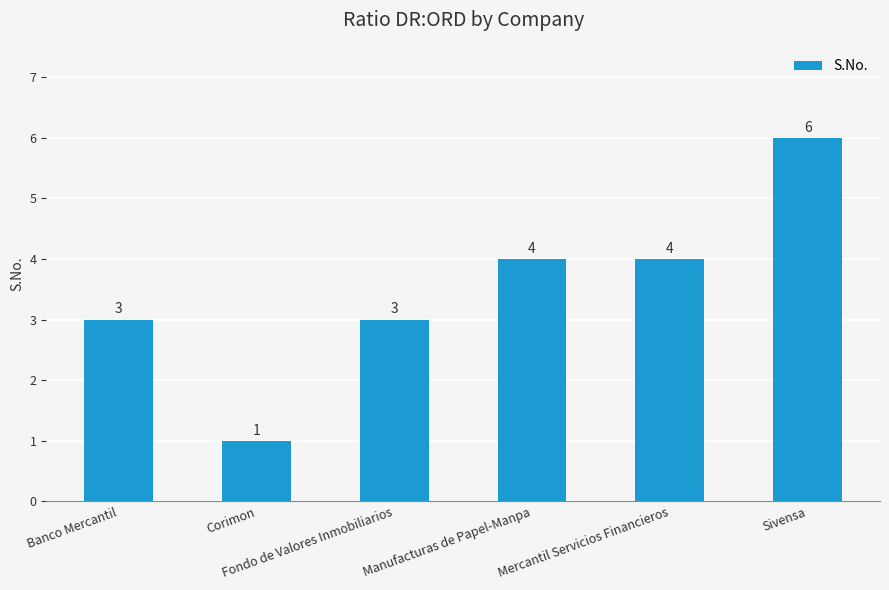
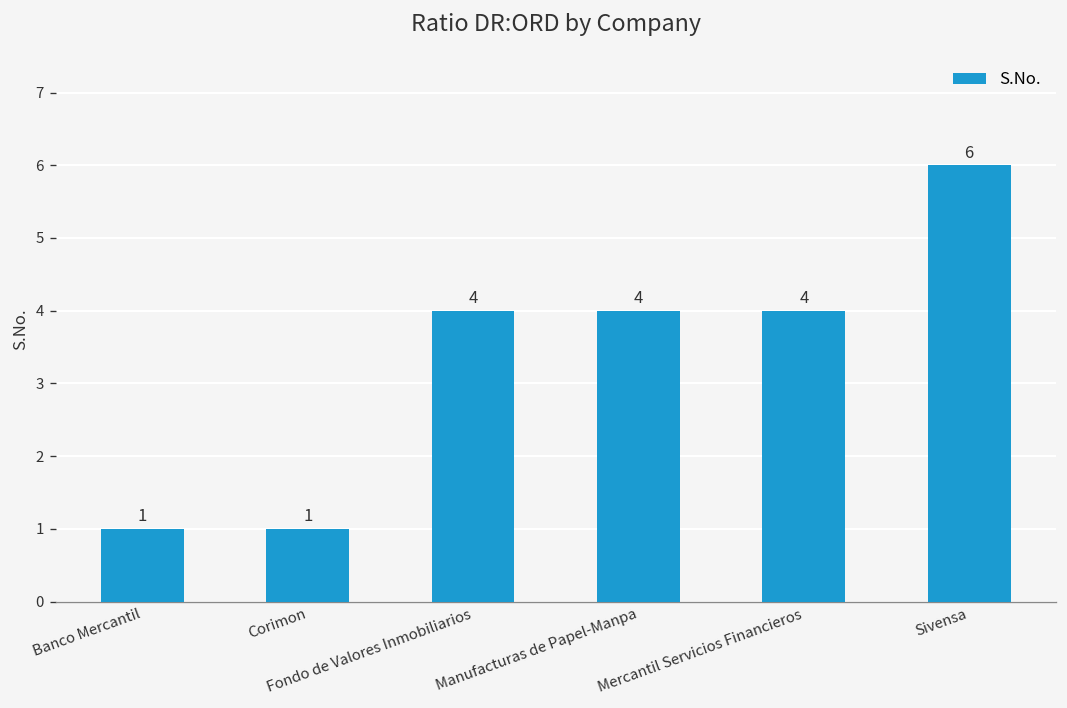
  {
-   "Banco Mercantil": 3,
+   "Banco Mercantil": 1,
    "Corimon": 1,
-   "Fondo de Valores Inmobiliarios": 3,
+   "Fondo de Valores Inmobiliarios": 4,
    "Manufacturas de Papel-Manpa": 4,
    "Mercantil Servicios Financieros": 4,
    "Sivensa": 6
  }
